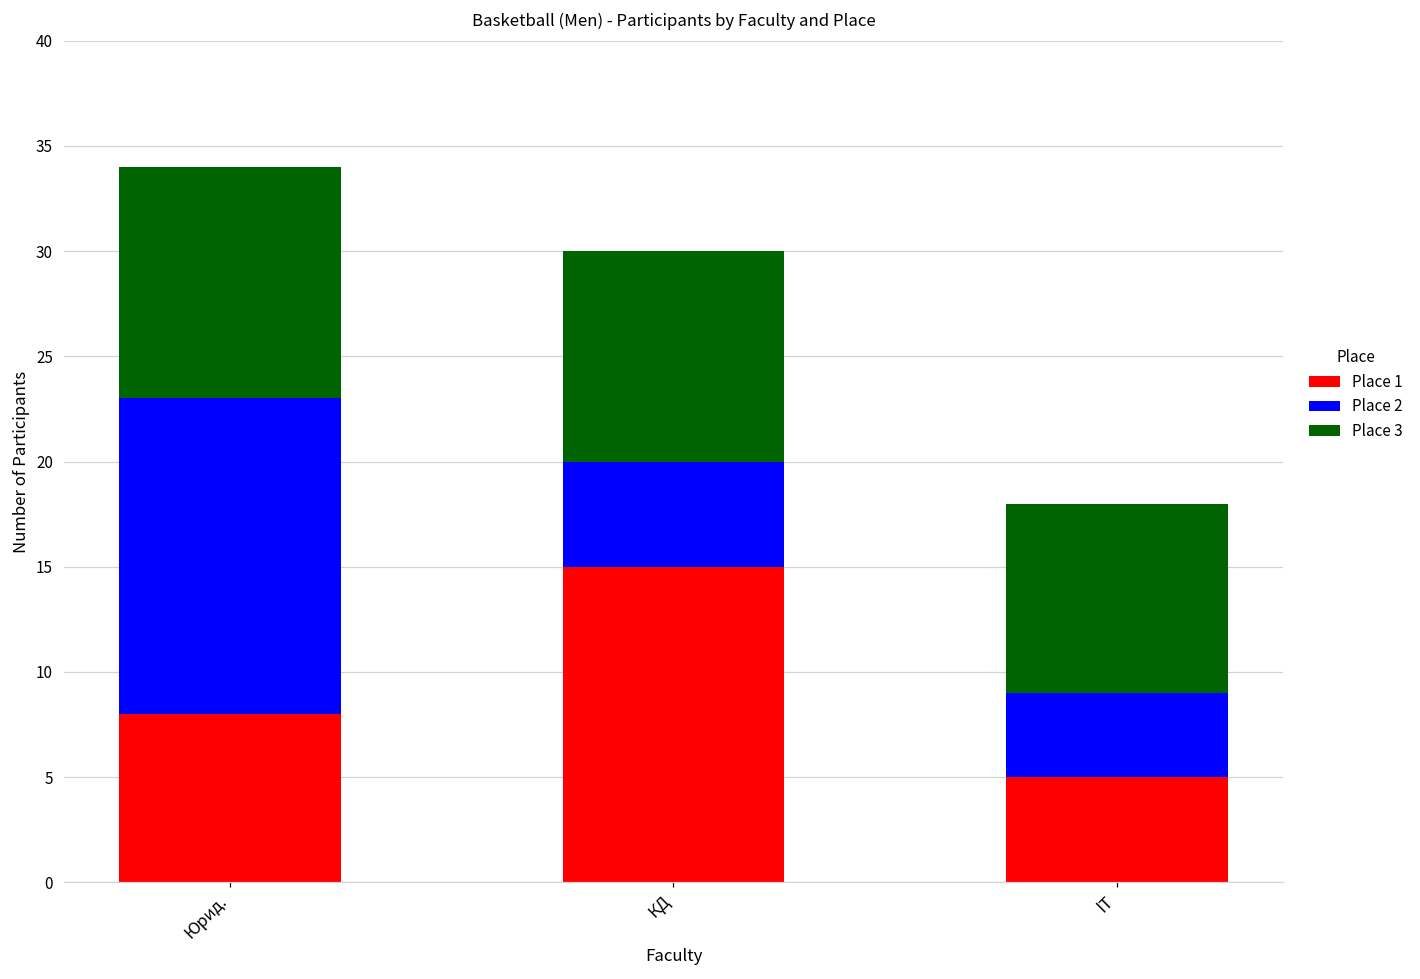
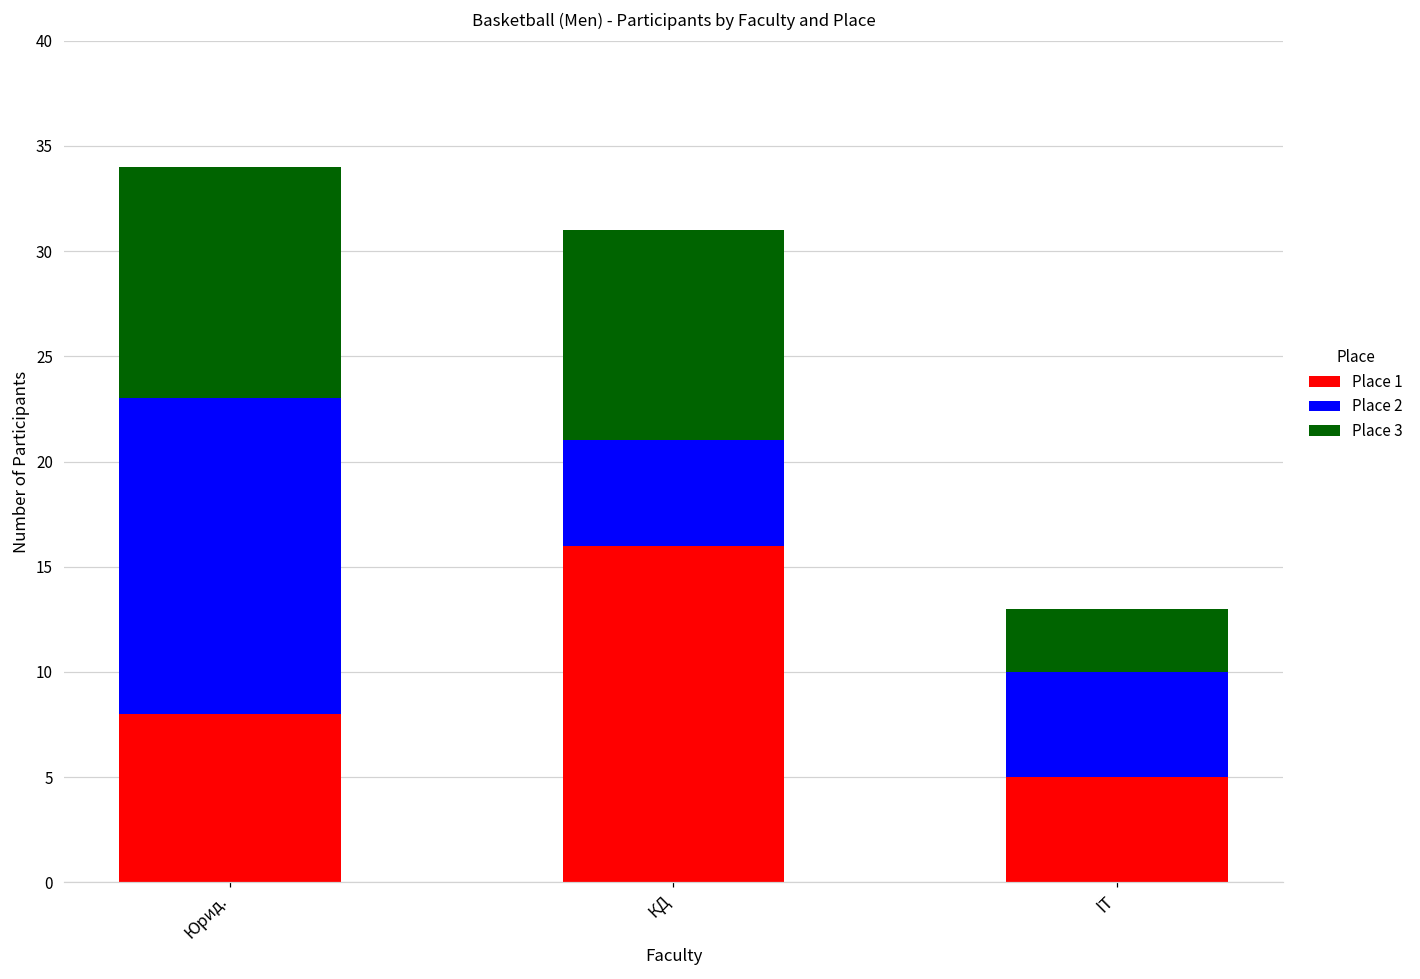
  {
    "Place 1": {
      "Юрид.": 8,
-     "КД": 15,
+     "КД": 16,
      "ІТ": 5
    },
    "Place 2": {
      "Юрид.": 15,
      "КД": 5,
-     "ІТ": 4
+     "ІТ": 5
    },
    "Place 3": {
      "Юрид.": 11,
      "КД": 10,
-     "ІТ": 9
+     "ІТ": 3
    }
  }
